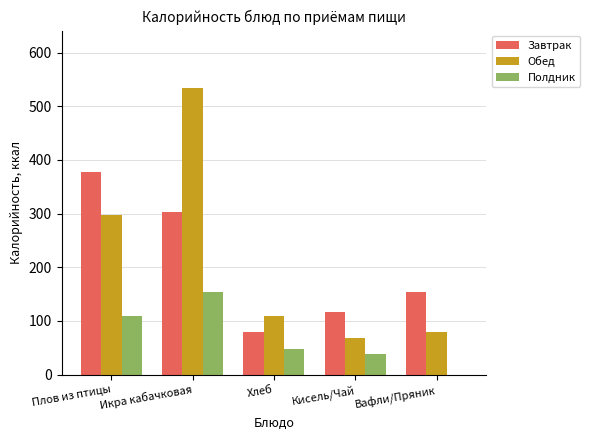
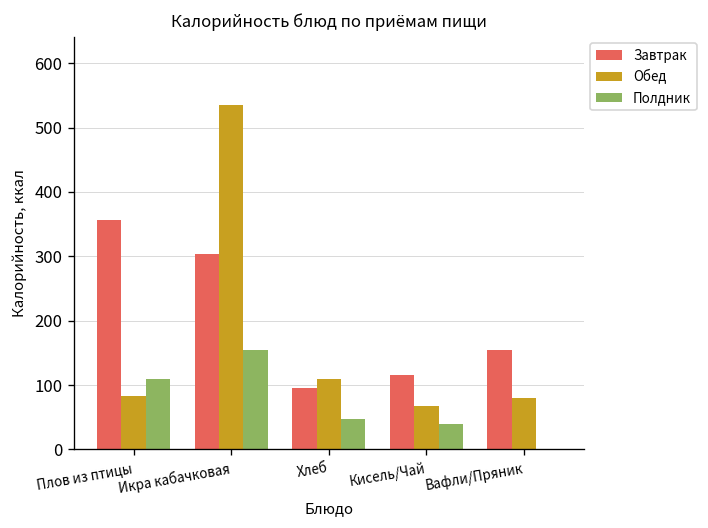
  {
    "Завтрак": {
-     "Плов из птицы": 380,
+     "Плов из птицы": 360,
      "Икра кабачковая": 300,
-     "Хлеб": 80,
+     "Хлеб": 90,
      "Кисель/Чай": 120,
      "Вафли/Пряник": 150
    },
    "Обед": {
-     "Плов из птицы": 300,
+     "Плов из птицы": 80,
      "Икра кабачковая": 530,
      "Хлеб": 110,
      "Кисель/Чай": 70,
      "Вафли/Пряник": 80
    },
    "Полдник": {
      "Плов из птицы": 110,
      "Икра кабачковая": 150,
      "Хлеб": 50,
      "Кисель/Чай": 40,
      "Вафли/Пряник": 0
    }
  }
